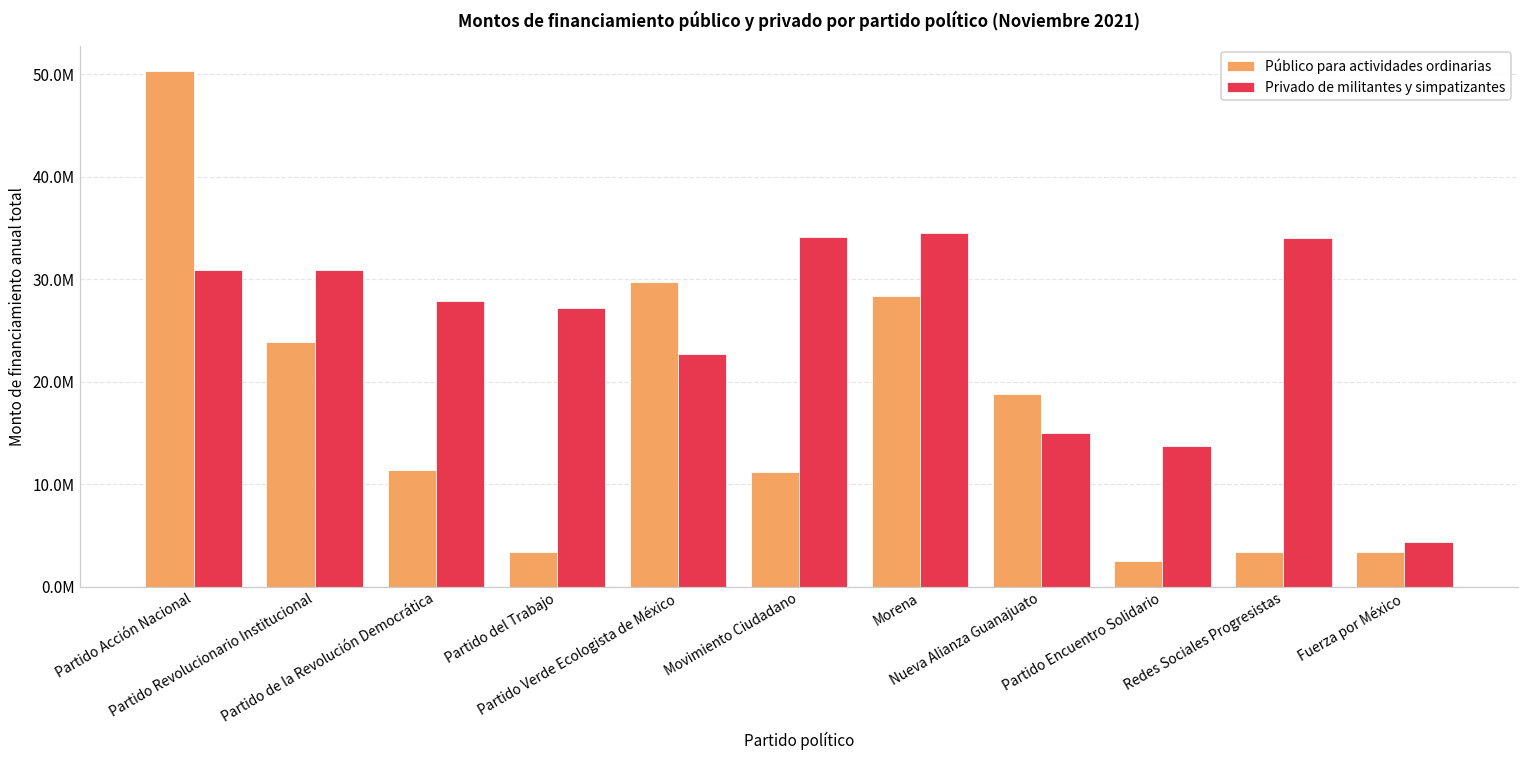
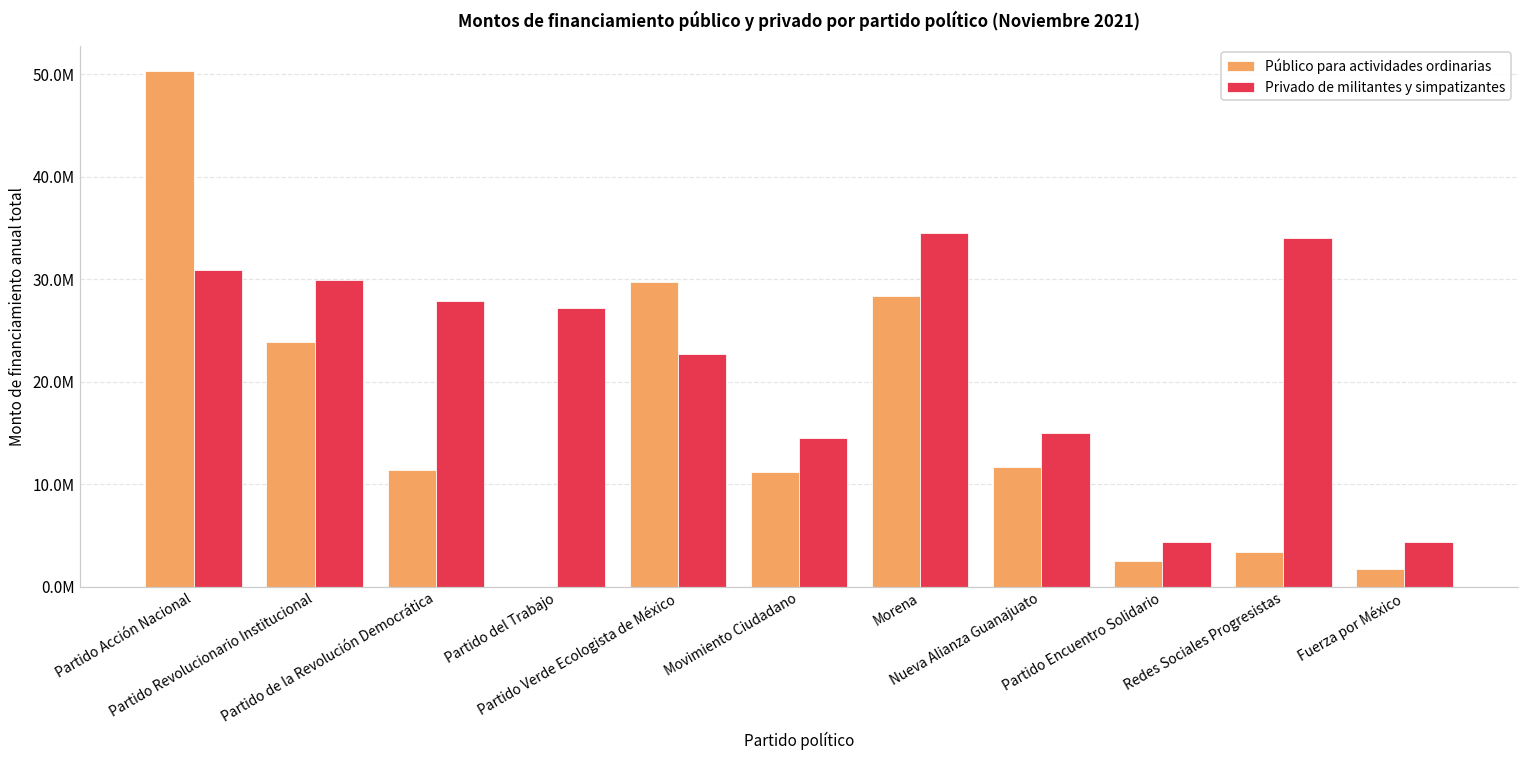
  {
    "Público para actividades ordinarias": {
      "Partido Acción Nacional": 50000000,
      "Partido Revolucionario Institucional": 24000000,
      "Partido de la Revolución Democrática": 11000000,
-     "Partido del Trabajo": 3000000,
+     "Partido del Trabajo": 0,
      "Partido Verde Ecologista de México": 30000000,
      "Movimiento Ciudadano": 11000000,
      "Morena": 28000000,
-     "Nueva Alianza Guanajuato": 19000000,
+     "Nueva Alianza Guanajuato": 12000000,
      "Partido Encuentro Solidario": 2000000,
      "Redes Sociales Progresistas": 3000000,
-     "Fuerza por México": 3000000
+     "Fuerza por México": 2000000
    },
    "Privado de militantes y simpatizantes": {
      "Partido Acción Nacional": 31000000,
-     "Partido Revolucionario Institucional": 31000000,
+     "Partido Revolucionario Institucional": 30000000,
      "Partido de la Revolución Democrática": 28000000,
      "Partido del Trabajo": 27000000,
      "Partido Verde Ecologista de México": 23000000,
-     "Movimiento Ciudadano": 34000000,
+     "Movimiento Ciudadano": 15000000,
      "Morena": 35000000,
      "Nueva Alianza Guanajuato": 15000000,
-     "Partido Encuentro Solidario": 14000000,
+     "Partido Encuentro Solidario": 4000000,
      "Redes Sociales Progresistas": 34000000,
      "Fuerza por México": 4000000
    }
  }
